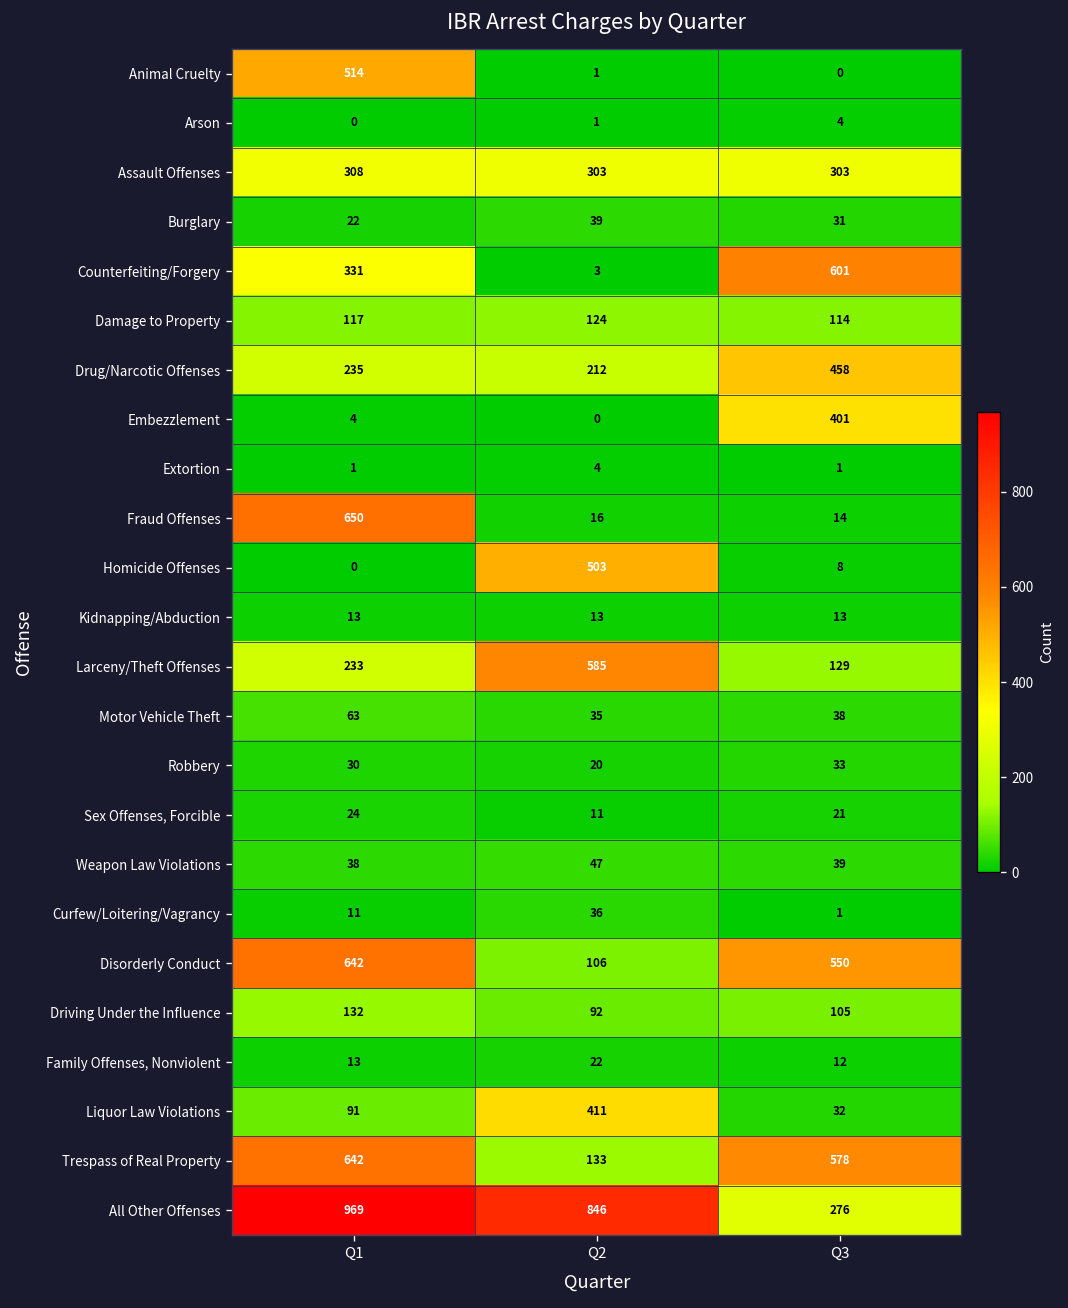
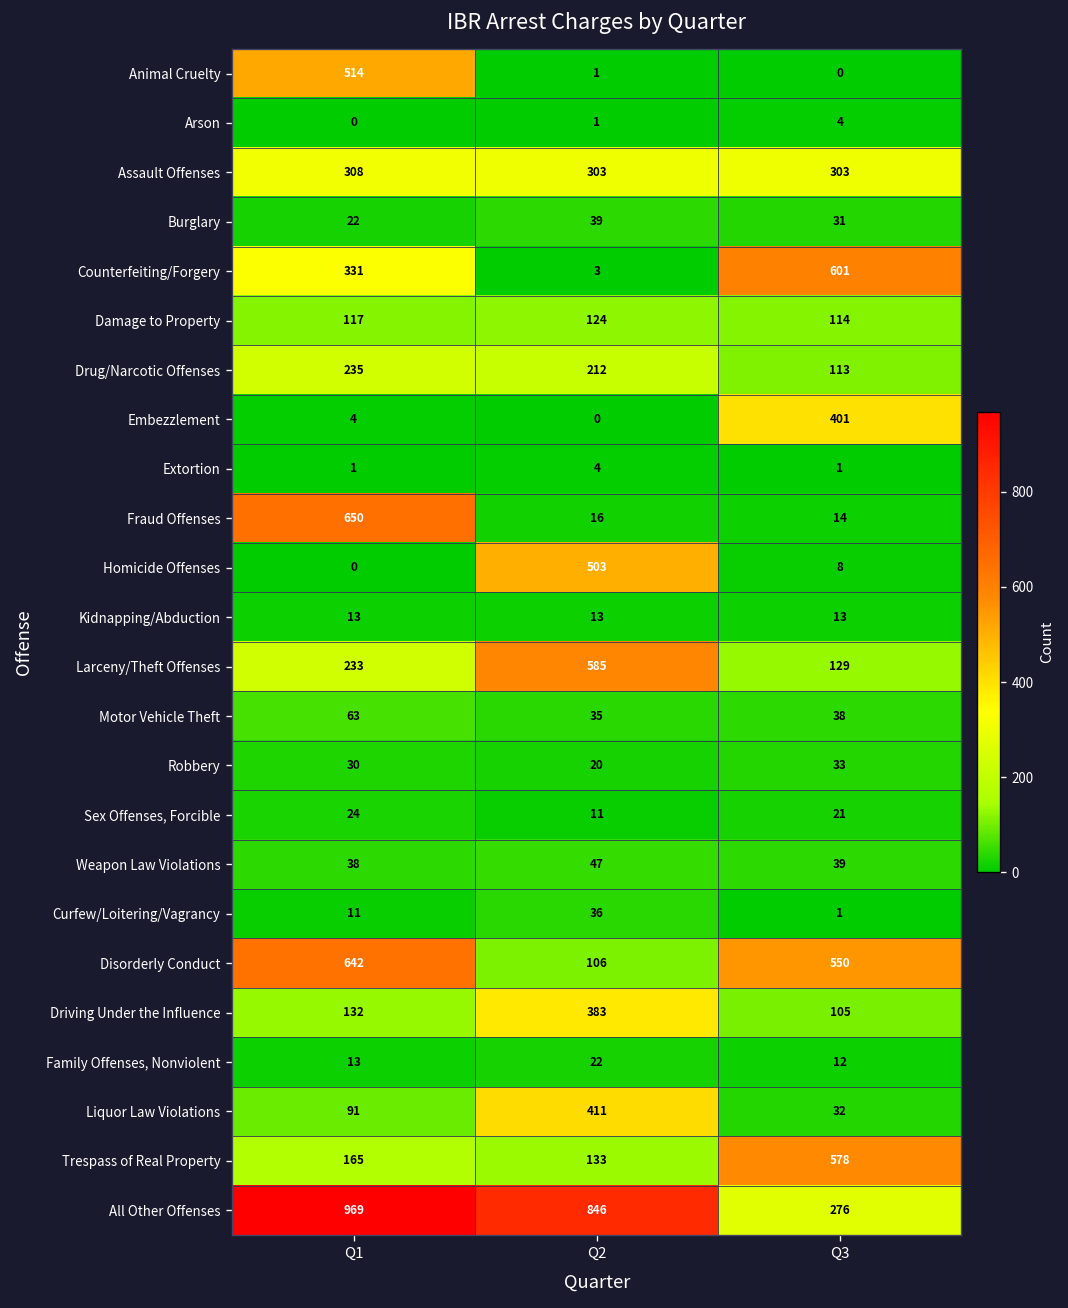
  {
    "Animal Cruelty": {
      "Q1": 514,
      "Q2": 1,
      "Q3": 0
    },
    "Arson": {
      "Q1": 0,
      "Q2": 1,
      "Q3": 4
    },
    "Assault Offenses": {
      "Q1": 308,
      "Q2": 303,
      "Q3": 303
    },
    "Burglary": {
      "Q1": 22,
      "Q2": 39,
      "Q3": 31
    },
    "Counterfeiting/Forgery": {
      "Q1": 331,
      "Q2": 3,
      "Q3": 601
    },
    "Damage to Property": {
      "Q1": 117,
      "Q2": 124,
      "Q3": 114
    },
    "Drug/Narcotic Offenses": {
      "Q1": 235,
      "Q2": 212,
-     "Q3": 458
+     "Q3": 113
    },
    "Embezzlement": {
      "Q1": 4,
      "Q2": 0,
      "Q3": 401
    },
    "Extortion": {
      "Q1": 1,
      "Q2": 4,
      "Q3": 1
    },
    "Fraud Offenses": {
      "Q1": 650,
      "Q2": 16,
      "Q3": 14
    },
    "Homicide Offenses": {
      "Q1": 0,
      "Q2": 503,
      "Q3": 8
    },
    "Kidnapping/Abduction": {
      "Q1": 13,
      "Q2": 13,
      "Q3": 13
    },
    "Larceny/Theft Offenses": {
      "Q1": 233,
      "Q2": 585,
      "Q3": 129
    },
    "Motor Vehicle Theft": {
      "Q1": 63,
      "Q2": 35,
      "Q3": 38
    },
    "Robbery": {
      "Q1": 30,
      "Q2": 20,
      "Q3": 33
    },
    "Sex Offenses, Forcible": {
      "Q1": 24,
      "Q2": 11,
      "Q3": 21
    },
    "Weapon Law Violations": {
      "Q1": 38,
      "Q2": 47,
      "Q3": 39
    },
    "Curfew/Loitering/Vagrancy": {
      "Q1": 11,
      "Q2": 36,
      "Q3": 1
    },
    "Disorderly Conduct": {
      "Q1": 642,
      "Q2": 106,
      "Q3": 550
    },
    "Driving Under the Influence": {
      "Q1": 132,
-     "Q2": 92,
+     "Q2": 383,
      "Q3": 105
    },
    "Family Offenses, Nonviolent": {
      "Q1": 13,
      "Q2": 22,
      "Q3": 12
    },
    "Liquor Law Violations": {
      "Q1": 91,
      "Q2": 411,
      "Q3": 32
    },
    "Trespass of Real Property": {
-     "Q1": 642,
+     "Q1": 165,
      "Q2": 133,
      "Q3": 578
    },
    "All Other Offenses": {
      "Q1": 969,
      "Q2": 846,
      "Q3": 276
    }
  }
